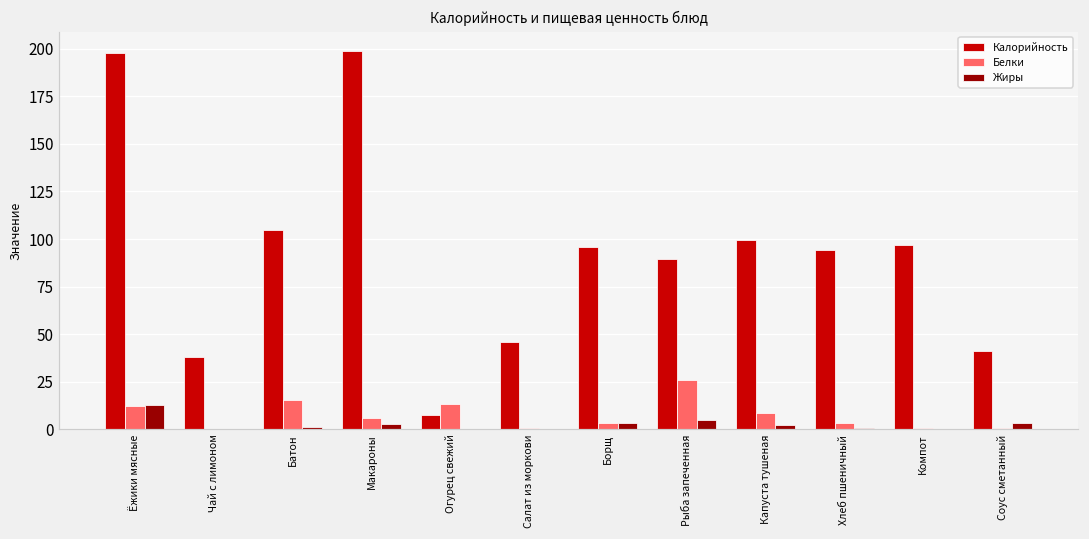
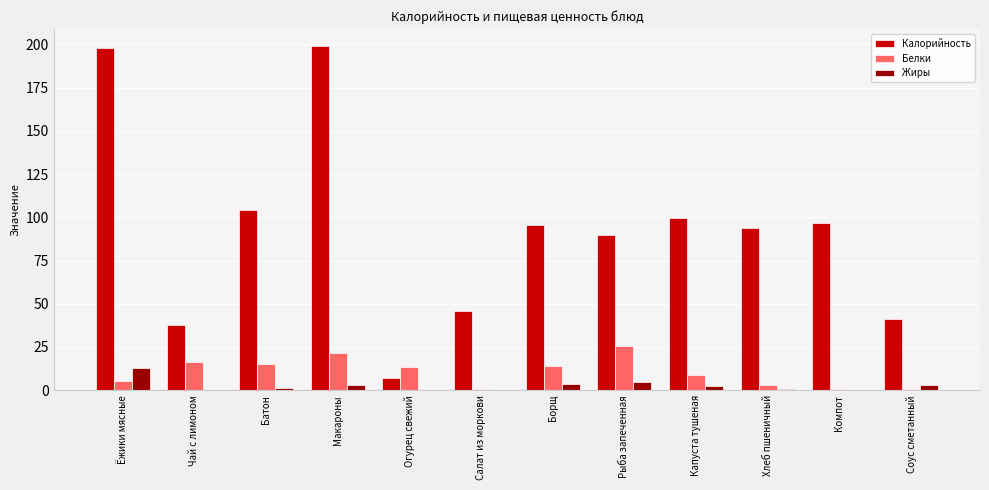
  {
    "Белки": {
-     "Ёжики мясные": 12,
-     "Чай с лимоном": 0,
+     "Ёжики мясные": 6,
+     "Чай с лимоном": 16,
      "Батон": 15,
-     "Макароны": 6,
+     "Макароны": 21,
      "Огурец свежий": 13,
-     "Борщ": 3,
+     "Борщ": 14,
      "Рыба запеченная": 26,
      "Капуста тушеная": 9,
      "Хлеб пшеничный": 3
    }
  }
